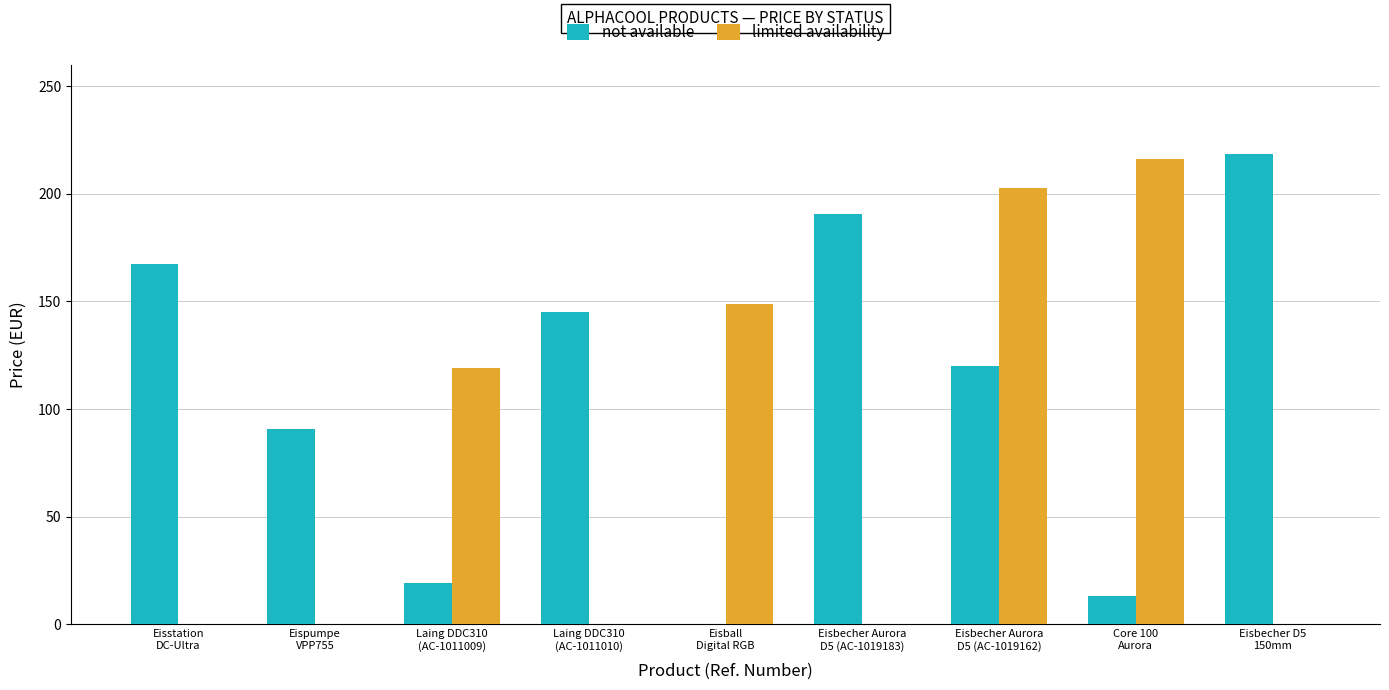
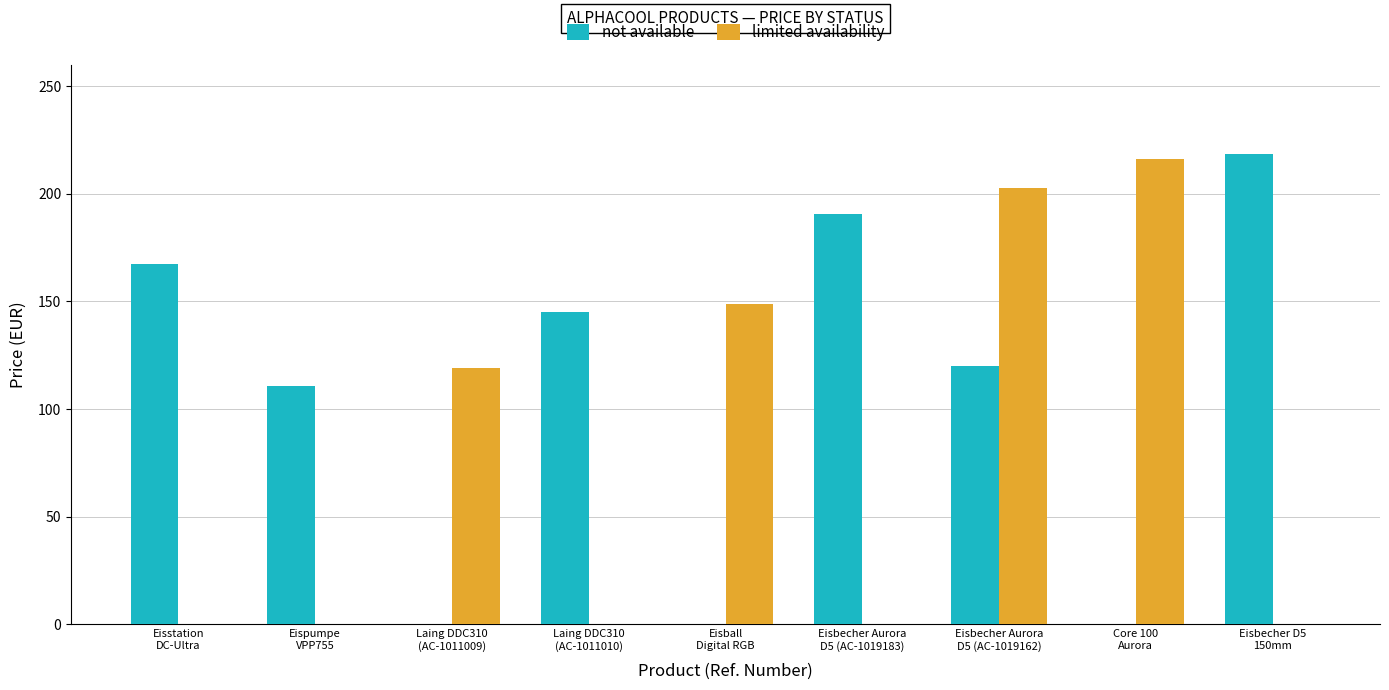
  {
    "not available": {
      "Eisstation DC-Ultra": 168,
-     "Eispumpe VPP755": 91,
-     "Laing DDC310 (AC-1011009)": 19,
+     "Eispumpe VPP755": 111,
+     "Laing DDC310 (AC-1011009)": 0,
      "Laing DDC310 (AC-1011010)": 145,
      "Eisball Digital RGB": 0,
      "Eisbecher Aurora D5 (AC-1019183)": 191,
      "Eisbecher Aurora D5 (AC-1019162)": 120,
-     "Core 100 Aurora": 13,
+     "Core 100 Aurora": 0,
      "Eisbecher D5 150mm": 219
    },
    "limited availability": {
      "Eisstation DC-Ultra": 0,
      "Eispumpe VPP755": 0,
      "Laing DDC310 (AC-1011009)": 119,
      "Laing DDC310 (AC-1011010)": 0,
      "Eisball Digital RGB": 149,
      "Eisbecher Aurora D5 (AC-1019183)": 0,
      "Eisbecher Aurora D5 (AC-1019162)": 203,
      "Core 100 Aurora": 216,
      "Eisbecher D5 150mm": 0
    }
  }
